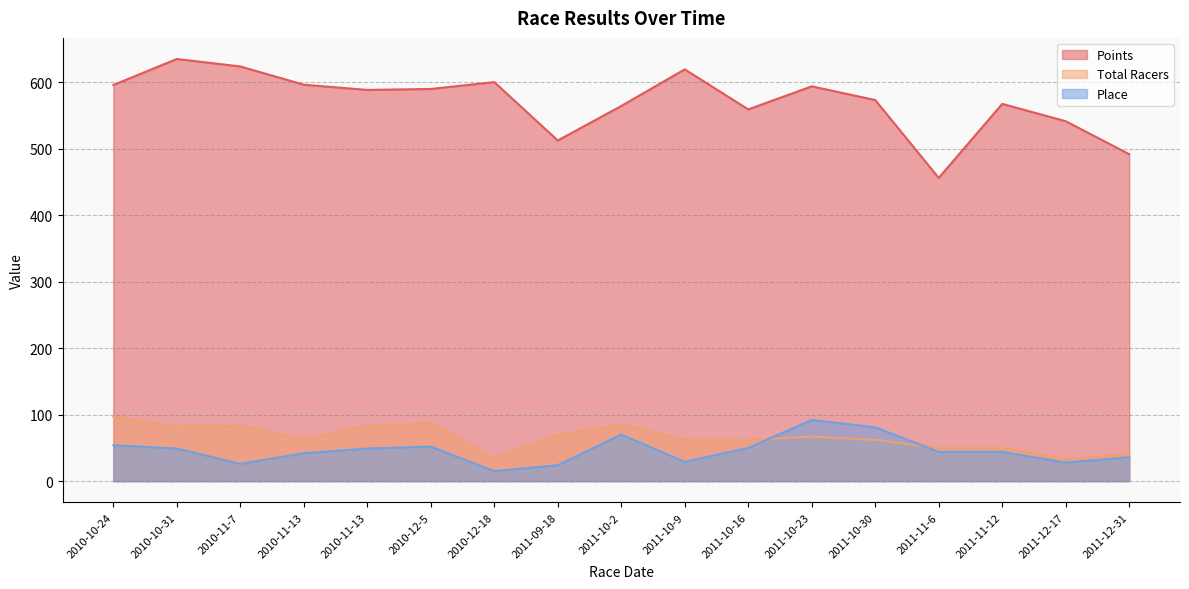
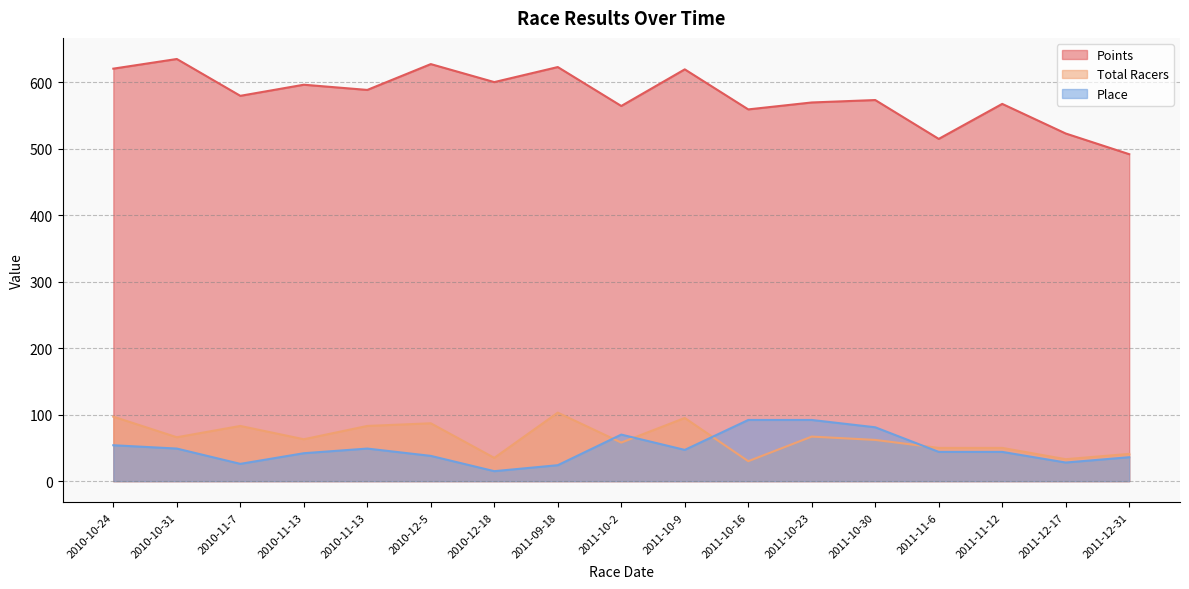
  {
    "Points": {
-     "2010-10-24": 600,
+     "2010-10-24": 620,
      "2010-10-31": 630,
-     "2010-11-7": 620,
-     "2010-12-5": 590,
+     "2010-11-7": 580,
+     "2010-12-5": 630,
      "2010-12-18": 600,
-     "2011-09-18": 510,
+     "2011-09-18": 620,
      "2011-10-2": 560,
      "2011-10-9": 620,
      "2011-10-16": 560,
-     "2011-10-23": 590,
+     "2011-10-23": 570,
      "2011-10-30": 570,
-     "2011-11-6": 460,
+     "2011-11-6": 510,
      "2011-11-12": 570,
-     "2011-12-17": 540,
+     "2011-12-17": 520,
      "2011-12-31": 490
    },
    "Total Racers": {
      "2010-10-24": 100,
-     "2010-10-31": 80,
+     "2010-10-31": 70,
      "2010-11-7": 80,
      "2010-12-5": 90,
      "2010-12-18": 40,
-     "2011-09-18": 70,
-     "2011-10-2": 90,
-     "2011-10-9": 60,
-     "2011-10-16": 60,
+     "2011-09-18": 100,
+     "2011-10-2": 60,
+     "2011-10-9": 100,
+     "2011-10-16": 30,
      "2011-10-23": 70,
      "2011-10-30": 60,
      "2011-11-6": 50,
      "2011-11-12": 50,
      "2011-12-17": 30,
      "2011-12-31": 40
    },
    "Place": {
      "2010-10-24": 50,
      "2010-10-31": 50,
      "2010-11-7": 30,
-     "2010-12-5": 50,
+     "2010-12-5": 40,
      "2010-12-18": 20,
      "2011-09-18": 20,
      "2011-10-2": 70,
-     "2011-10-9": 30,
-     "2011-10-16": 50,
+     "2011-10-9": 50,
+     "2011-10-16": 90,
      "2011-10-23": 90,
      "2011-10-30": 80,
      "2011-11-6": 40,
      "2011-11-12": 40,
      "2011-12-17": 30,
      "2011-12-31": 40
    }
  }
